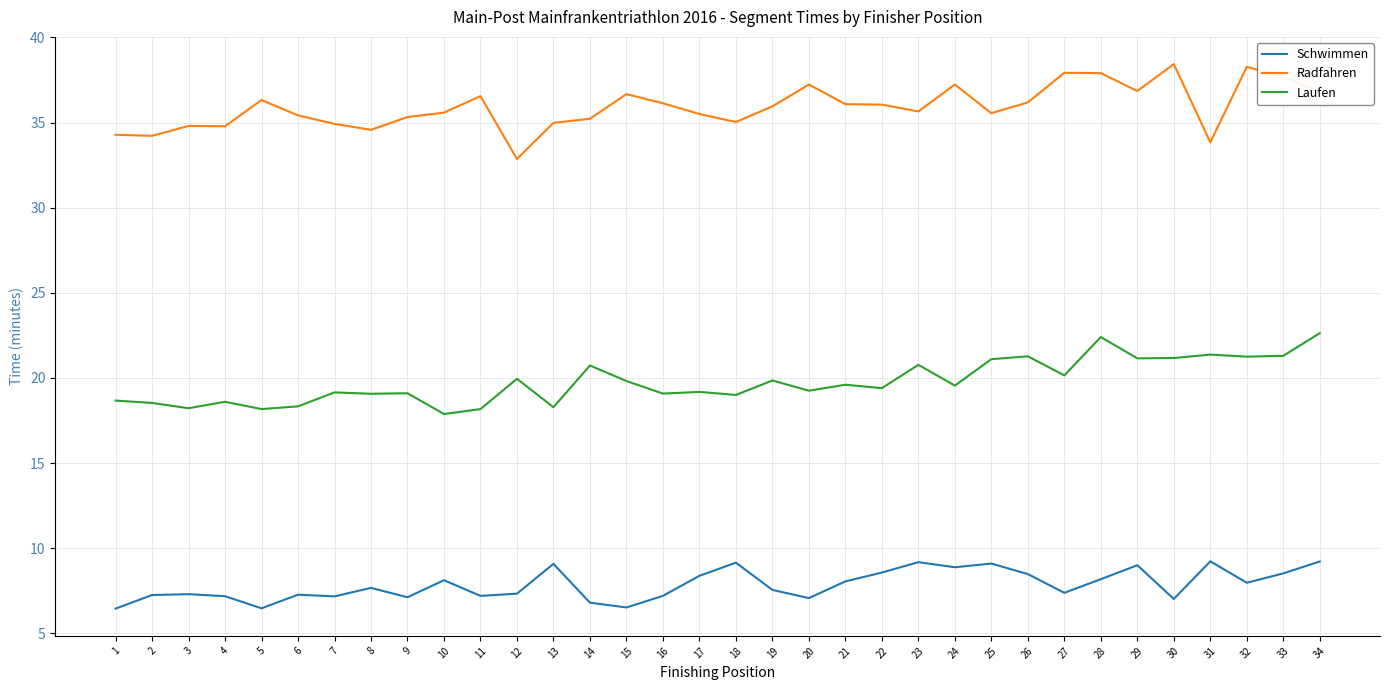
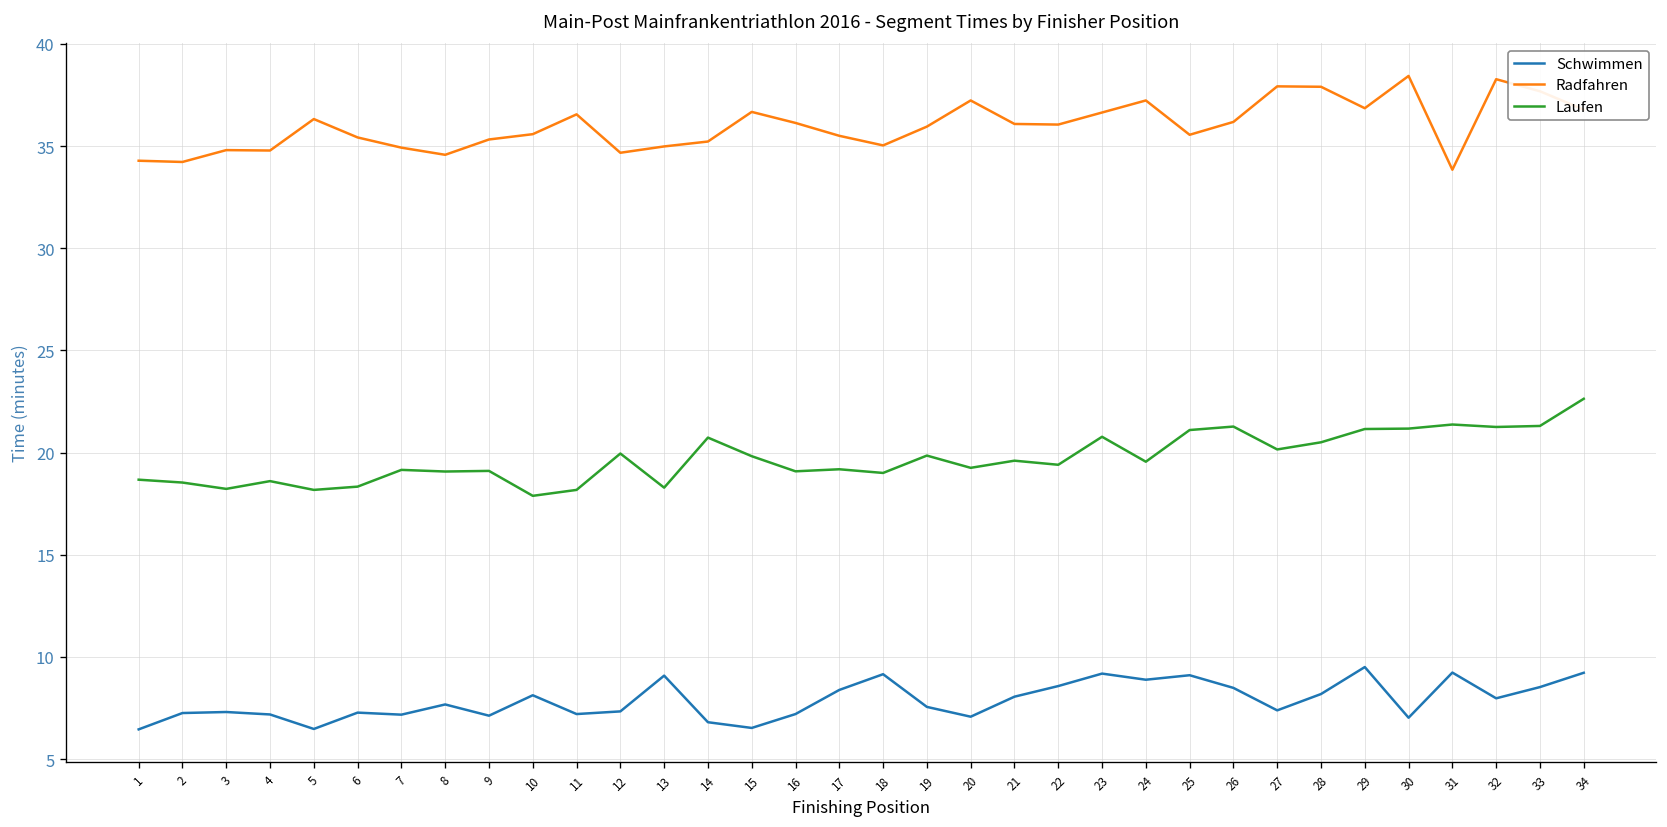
  {
    "Schwimmen": {
      "1": 6.5,
      "2": 7.3,
      "3": 7.3,
      "4": 7.2,
      "5": 6.5,
      "6": 7.3,
      "7": 7.2,
      "8": 7.7,
      "9": 7.1,
      "10": 8.1,
      "11": 7.2,
      "12": 7.3,
      "13": 9.1,
      "14": 6.8,
      "15": 6.5,
      "16": 7.2,
      "17": 8.4,
      "18": 9.2,
      "19": 7.6,
      "20": 7.1,
      "21": 8.1,
      "22": 8.6,
      "23": 9.2,
      "24": 8.9,
      "25": 9.1,
      "26": 8.5,
      "27": 7.4,
      "28": 8.2,
-     "29": 9.0,
+     "29": 9.5,
      "30": 7.0,
      "31": 9.2,
      "32": 8.0,
      "33": 8.5,
      "34": 9.2
    },
    "Radfahren": {
      "1": 34.3,
      "2": 34.2,
      "3": 34.8,
      "4": 34.8,
      "5": 36.3,
      "6": 35.4,
      "7": 34.9,
      "8": 34.6,
      "9": 35.3,
      "10": 35.6,
      "11": 36.6,
-     "12": 32.9,
+     "12": 34.7,
      "13": 35.0,
      "14": 35.2,
      "15": 36.7,
      "16": 36.1,
      "17": 35.5,
      "18": 35.0,
      "19": 36.0,
      "20": 37.2,
      "21": 36.1,
      "22": 36.1,
-     "23": 35.7,
+     "23": 36.6,
      "24": 37.2,
      "25": 35.6,
      "26": 36.2,
      "27": 37.9,
      "28": 37.9,
      "29": 36.9,
      "30": 38.4,
      "31": 33.8,
      "32": 38.3
    },
    "Laufen": {
      "1": 18.7,
      "2": 18.5,
      "3": 18.2,
      "4": 18.6,
      "5": 18.2,
      "6": 18.3,
      "7": 19.2,
      "8": 19.1,
      "9": 19.1,
      "10": 17.9,
      "11": 18.2,
      "12": 20.0,
      "13": 18.3,
      "14": 20.7,
      "15": 19.8,
      "16": 19.1,
      "17": 19.2,
      "18": 19.0,
      "19": 19.9,
      "20": 19.3,
      "21": 19.6,
      "22": 19.4,
      "23": 20.8,
      "24": 19.6,
      "25": 21.1,
      "26": 21.3,
      "27": 20.2,
-     "28": 22.4,
+     "28": 20.5,
      "29": 21.2,
      "30": 21.2,
      "31": 21.4,
      "32": 21.3,
      "33": 21.3,
      "34": 22.6
    }
  }
